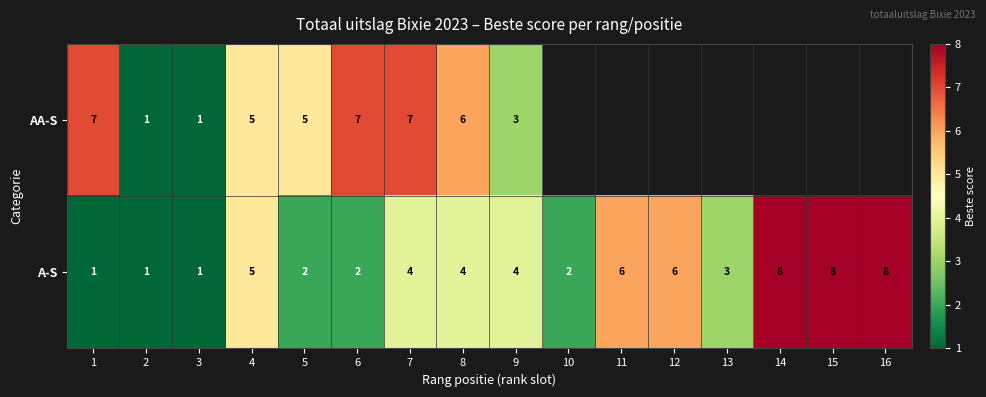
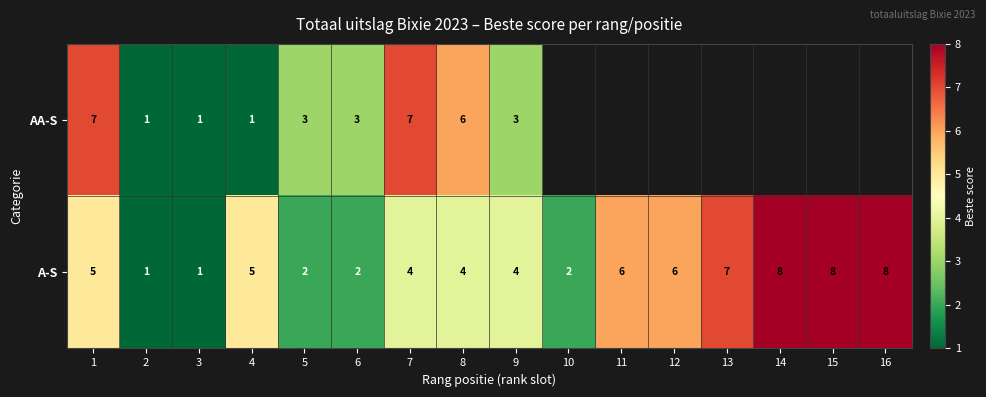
  {
    "AA-S": {
      "1": 7,
      "2": 1,
      "3": 1,
-     "4": 5,
-     "5": 5,
-     "6": 7,
+     "4": 1,
+     "5": 3,
+     "6": 3,
      "7": 7,
      "8": 6,
      "9": 3
    },
    "A-S": {
-     "1": 1,
+     "1": 5,
      "2": 1,
      "3": 1,
      "4": 5,
      "5": 2,
      "6": 2,
      "7": 4,
      "8": 4,
      "9": 4,
      "10": 2,
      "11": 6,
      "12": 6,
-     "13": 3,
+     "13": 7,
      "14": 8,
      "15": 8,
      "16": 8
    }
  }
